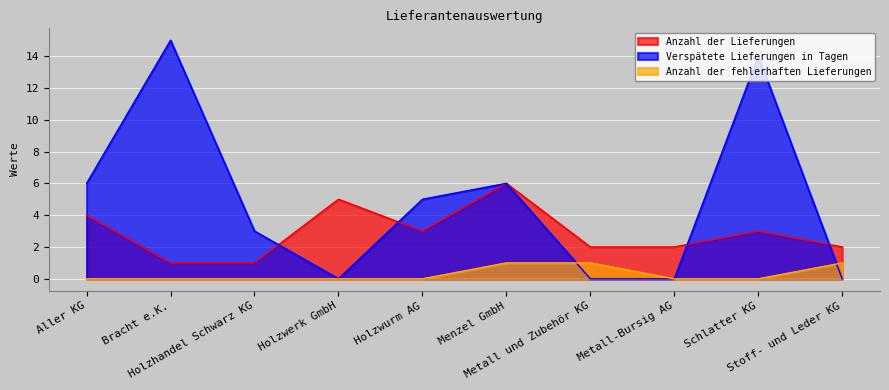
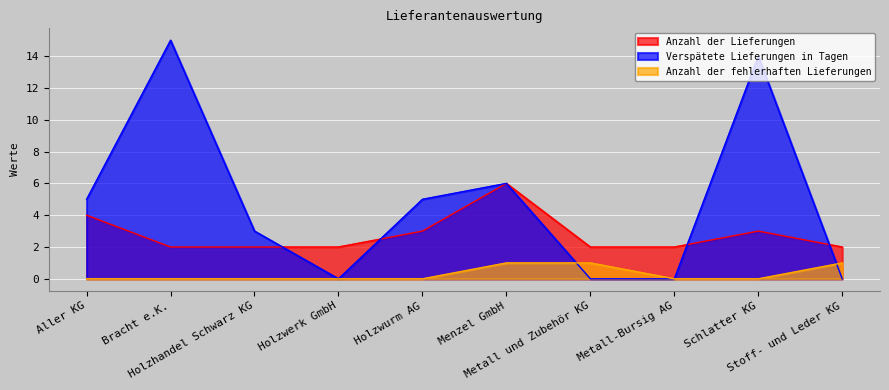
  {
    "Anzahl der Lieferungen": {
      "Aller KG": 4,
-     "Bracht e.K.": 1,
-     "Holzhandel Schwarz KG": 1,
-     "Holzwerk GmbH": 5,
+     "Bracht e.K.": 2,
+     "Holzhandel Schwarz KG": 2,
+     "Holzwerk GmbH": 2,
      "Holzwurm AG": 3,
      "Metall und Zubehör KG": 2,
      "Metall-Bursig AG": 2,
      "Schlatter KG": 3,
      "Stoff- und Leder KG": 2
    },
    "Verspätete Lieferungen in Tagen": {
-     "Aller KG": 6,
+     "Aller KG": 5,
      "Bracht e.K.": 15,
      "Holzhandel Schwarz KG": 3,
      "Holzwurm AG": 5,
      "Metall und Zubehör KG": 0,
      "Stoff- und Leder KG": 0
    },
    "Anzahl der fehlerhaften Lieferungen": {
      "Aller KG": 0,
      "Bracht e.K.": 0,
      "Holzhandel Schwarz KG": 0,
      "Holzwurm AG": 0,
      "Menzel GmbH": 1,
      "Metall und Zubehör KG": 1,
      "Schlatter KG": 0,
      "Stoff- und Leder KG": 1
    }
  }
